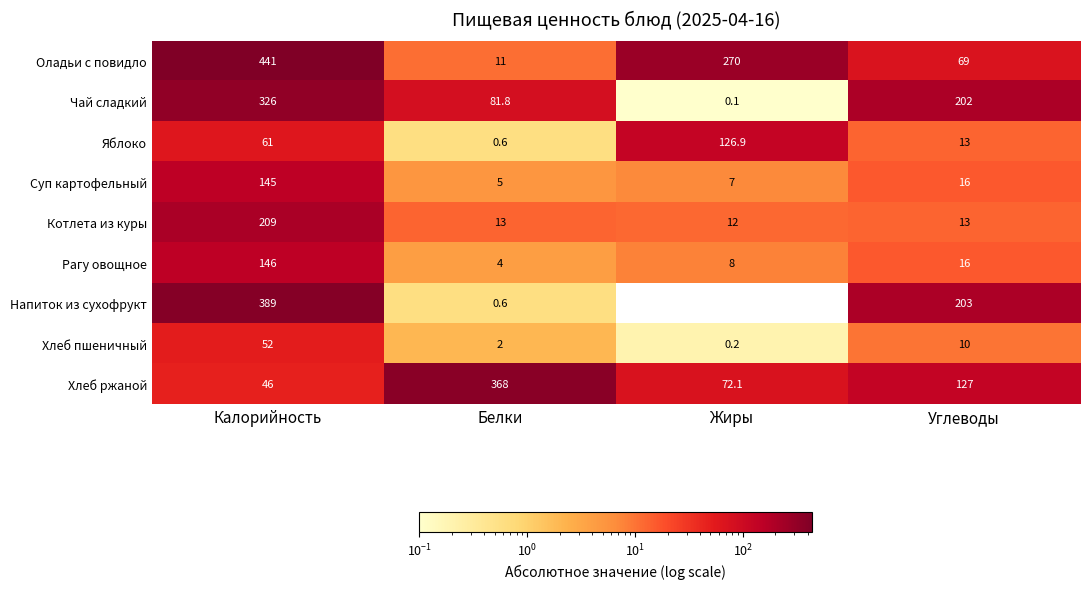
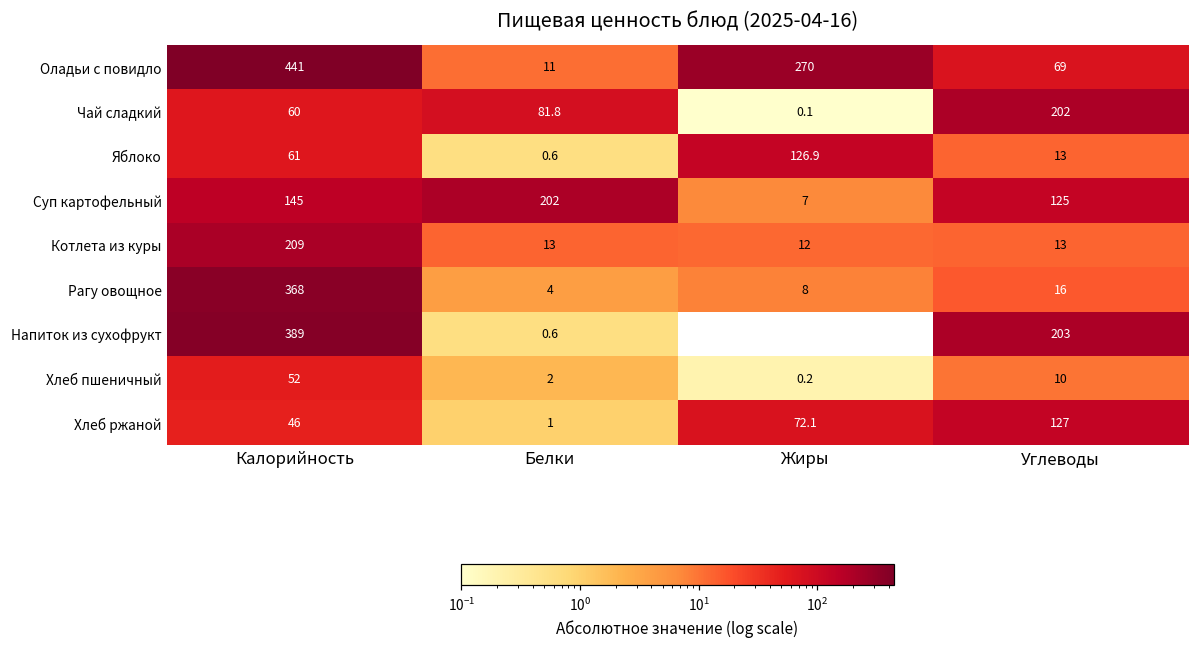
  {
    "Оладьи с повидло": {
      "Калорийность": 441,
      "Белки": 11,
      "Жиры": 270,
      "Углеводы": 69
    },
    "Чай сладкий": {
-     "Калорийность": 326,
+     "Калорийность": 60,
      "Белки": 81.8,
      "Жиры": 0.1,
      "Углеводы": 202
    },
    "Яблоко": {
      "Калорийность": 61,
      "Белки": 0.6,
      "Жиры": 126.9,
      "Углеводы": 13
    },
    "Суп картофельный": {
      "Калорийность": 145,
-     "Белки": 5,
+     "Белки": 202,
      "Жиры": 7,
-     "Углеводы": 16
+     "Углеводы": 125
    },
    "Котлета из куры": {
      "Калорийность": 209,
      "Белки": 13,
      "Жиры": 12,
      "Углеводы": 13
    },
    "Рагу овощное": {
-     "Калорийность": 146,
+     "Калорийность": 368,
      "Белки": 4,
      "Жиры": 8,
      "Углеводы": 16
    },
    "Напиток из сухофрукт": {
      "Калорийность": 389,
      "Белки": 0.6,
      "Углеводы": 203
    },
    "Хлеб пшеничный": {
      "Калорийность": 52,
      "Белки": 2,
      "Жиры": 0.2,
      "Углеводы": 10
    },
    "Хлеб ржаной": {
      "Калорийность": 46,
-     "Белки": 368,
+     "Белки": 1,
      "Жиры": 72.1,
      "Углеводы": 127
    }
  }
